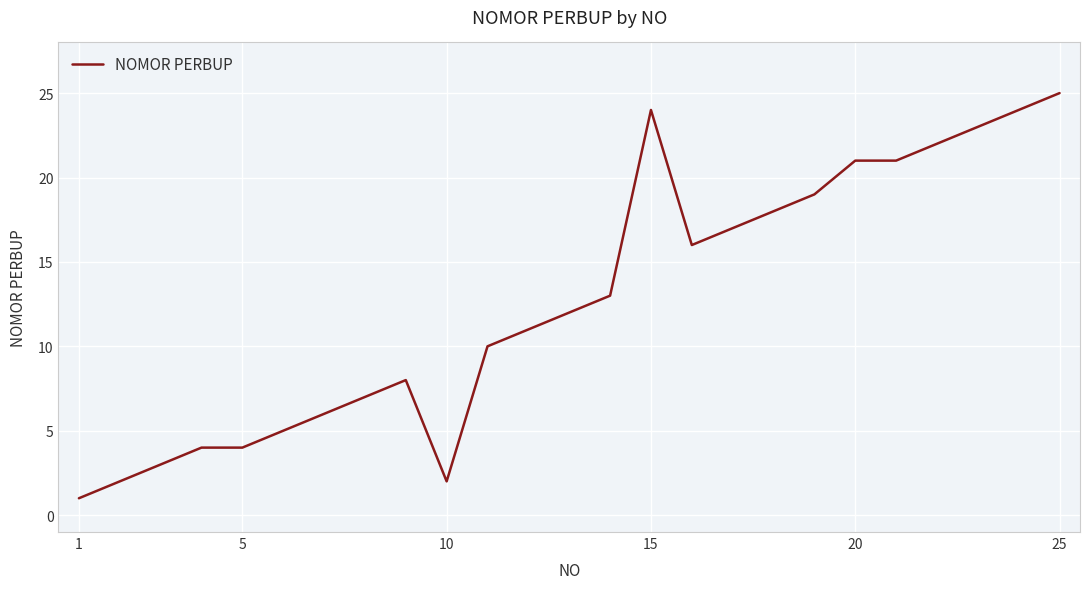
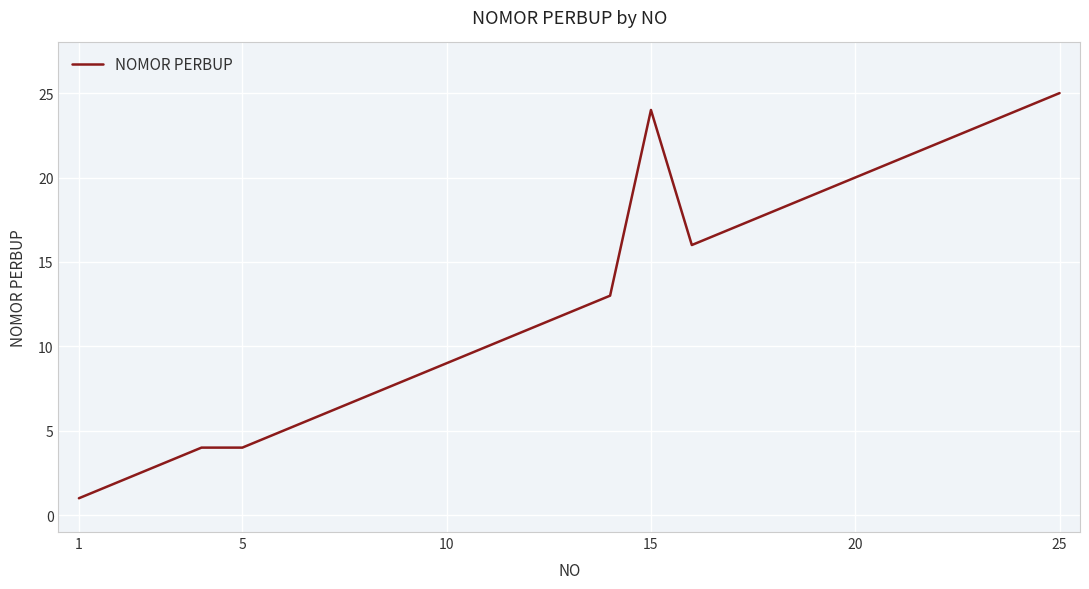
  {
    "1": 1,
    "5": 4,
-   "10": 2,
+   "10": 9,
    "15": 24,
-   "20": 21,
+   "20": 20,
    "25": 25
  }
